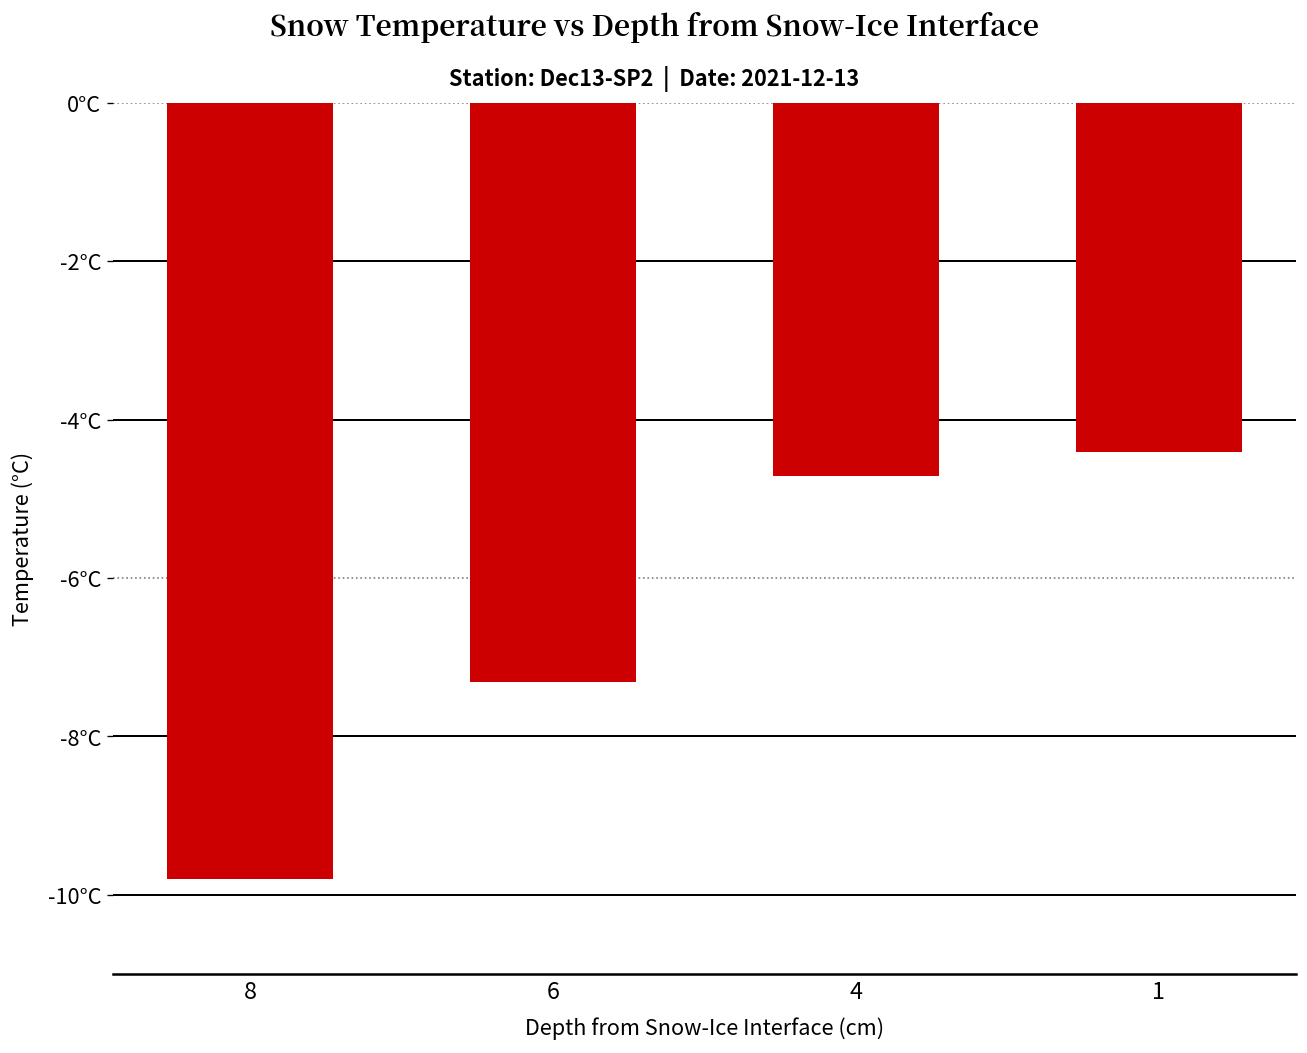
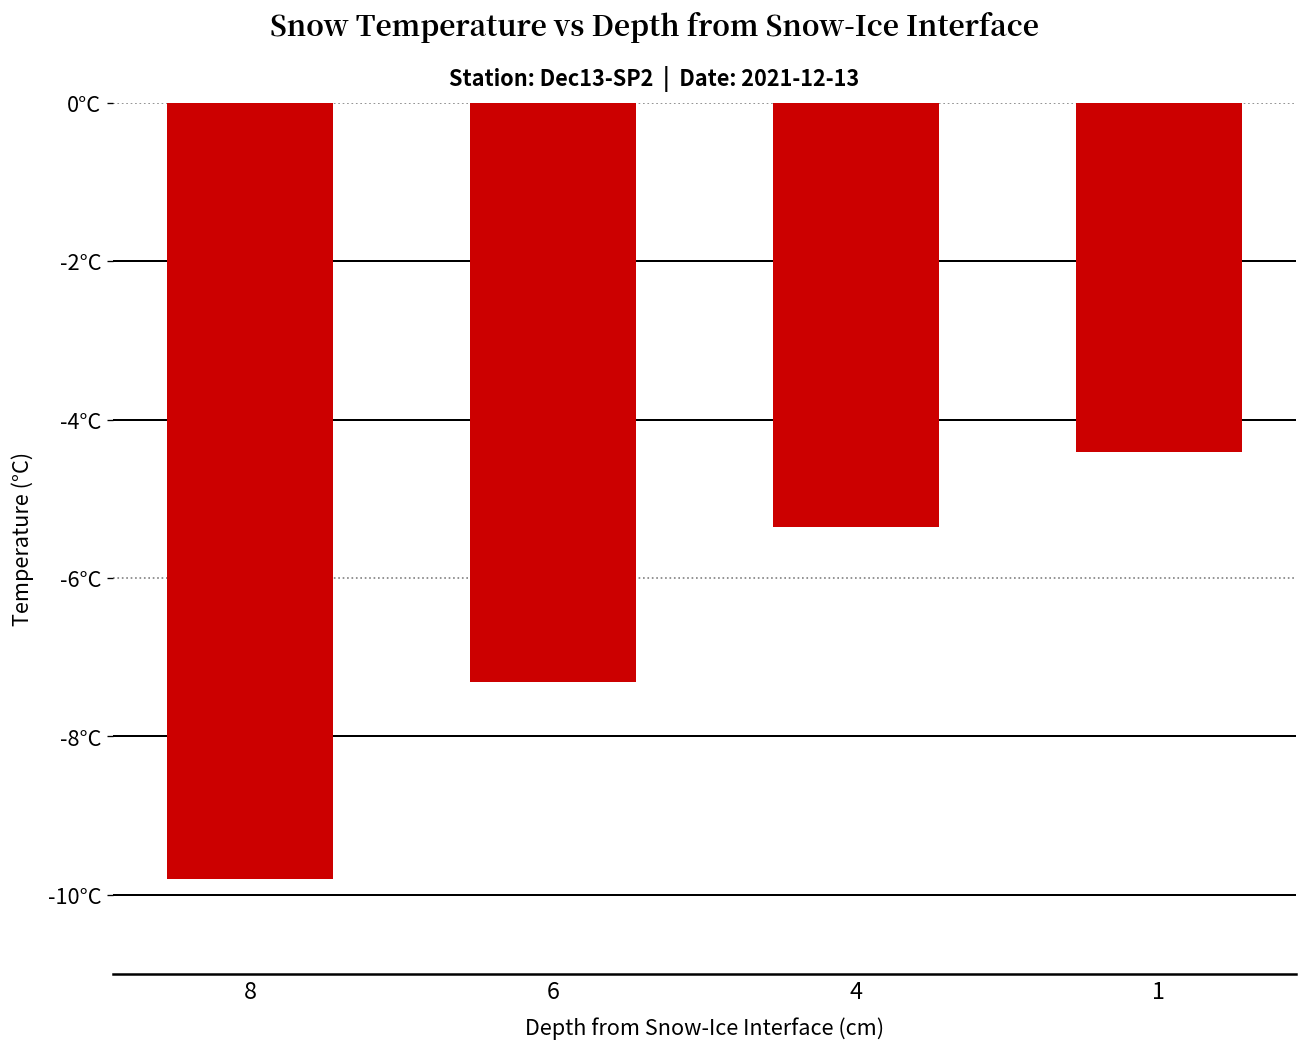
  {
    "8": "-9.8°C",
    "6": "-7.3°C",
-   "4": "-4.7°C",
+   "4": "-5.4°C",
    "1": "-4.4°C"
  }
